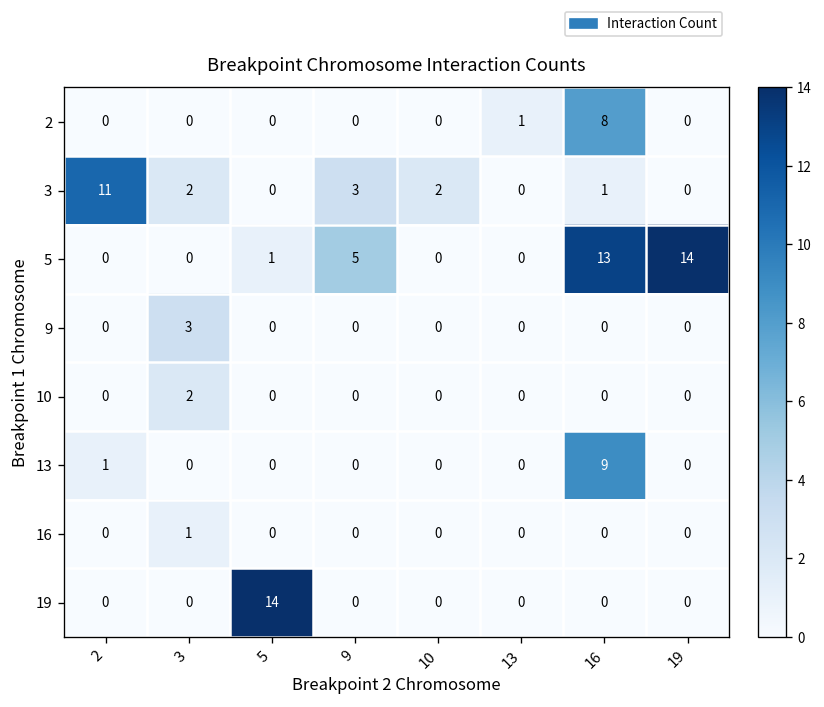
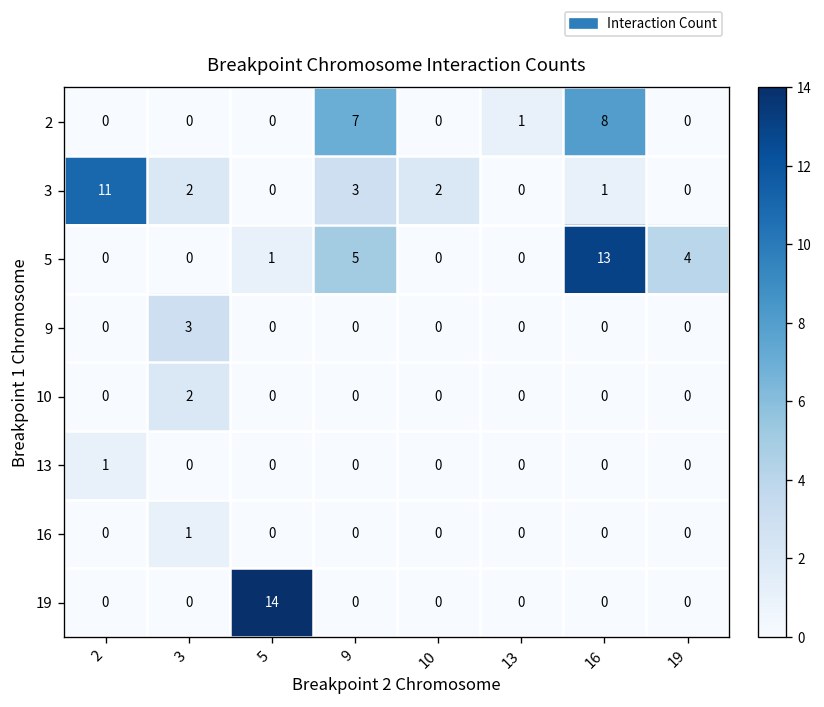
  {
    "2": {
      "2": 0,
      "3": 0,
      "5": 0,
-     "9": 0,
+     "9": 7,
      "10": 0,
      "13": 1,
      "16": 8,
      "19": 0
    },
    "3": {
      "2": 11,
      "3": 2,
      "5": 0,
      "9": 3,
      "10": 2,
      "13": 0,
      "16": 1,
      "19": 0
    },
    "5": {
      "2": 0,
      "3": 0,
      "5": 1,
      "9": 5,
      "10": 0,
      "13": 0,
      "16": 13,
-     "19": 14
+     "19": 4
    },
    "9": {
      "2": 0,
      "3": 3,
      "5": 0,
      "9": 0,
      "10": 0,
      "13": 0,
      "16": 0,
      "19": 0
    },
    "10": {
      "2": 0,
      "3": 2,
      "5": 0,
      "9": 0,
      "10": 0,
      "13": 0,
      "16": 0,
      "19": 0
    },
    "13": {
      "2": 1,
      "3": 0,
      "5": 0,
      "9": 0,
      "10": 0,
      "13": 0,
-     "16": 9,
+     "16": 0,
      "19": 0
    },
    "16": {
      "2": 0,
      "3": 1,
      "5": 0,
      "9": 0,
      "10": 0,
      "13": 0,
      "16": 0,
      "19": 0
    },
    "19": {
      "2": 0,
      "3": 0,
      "5": 14,
      "9": 0,
      "10": 0,
      "13": 0,
      "16": 0,
      "19": 0
    }
  }
